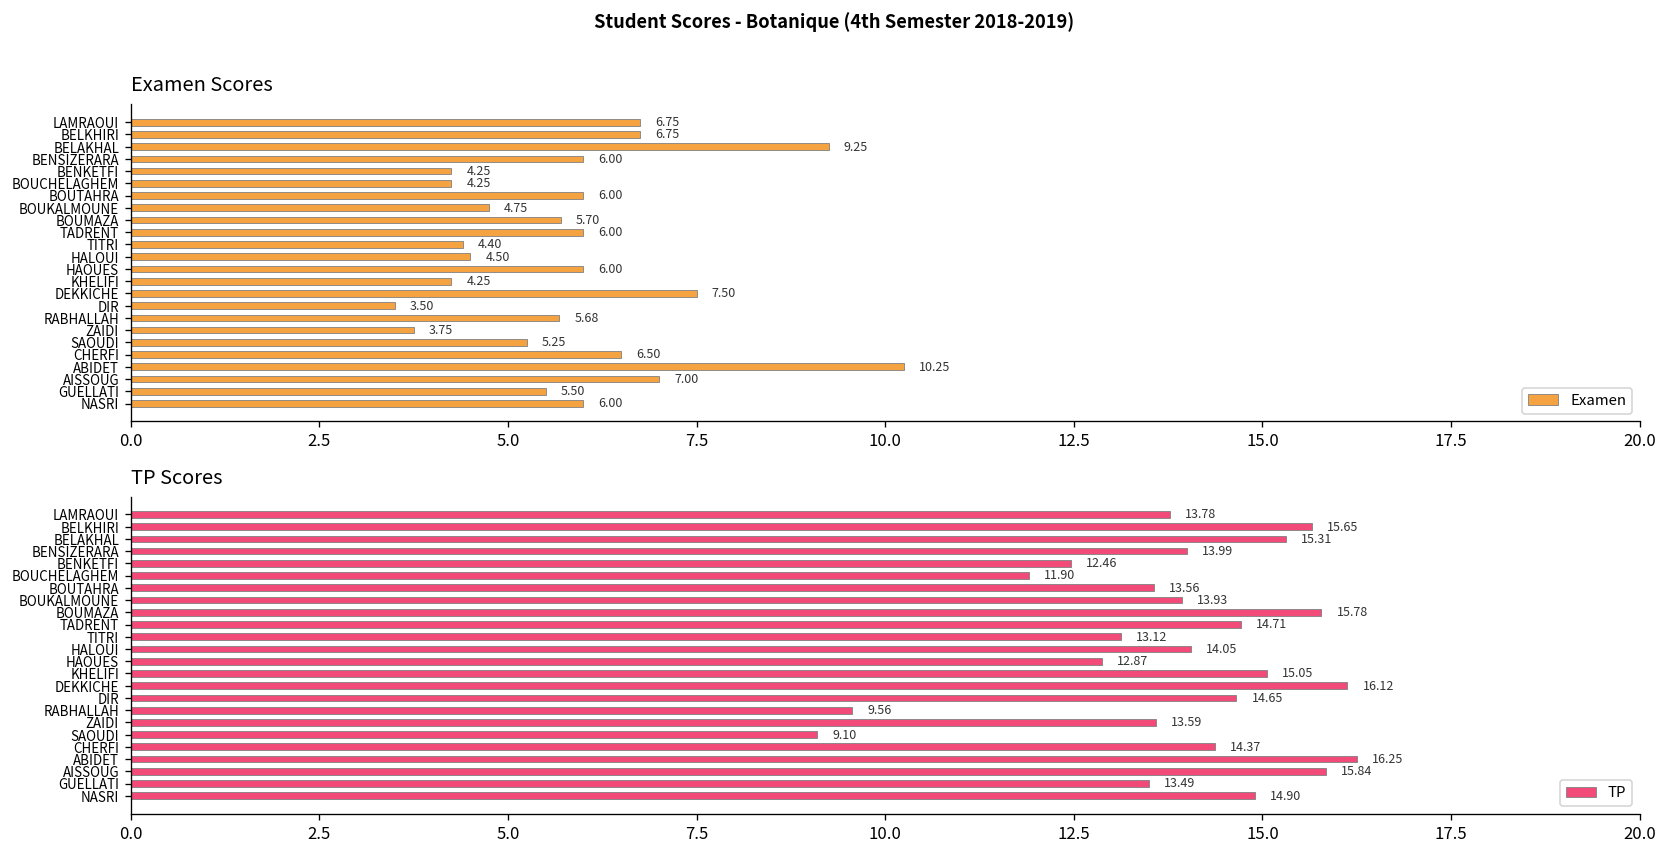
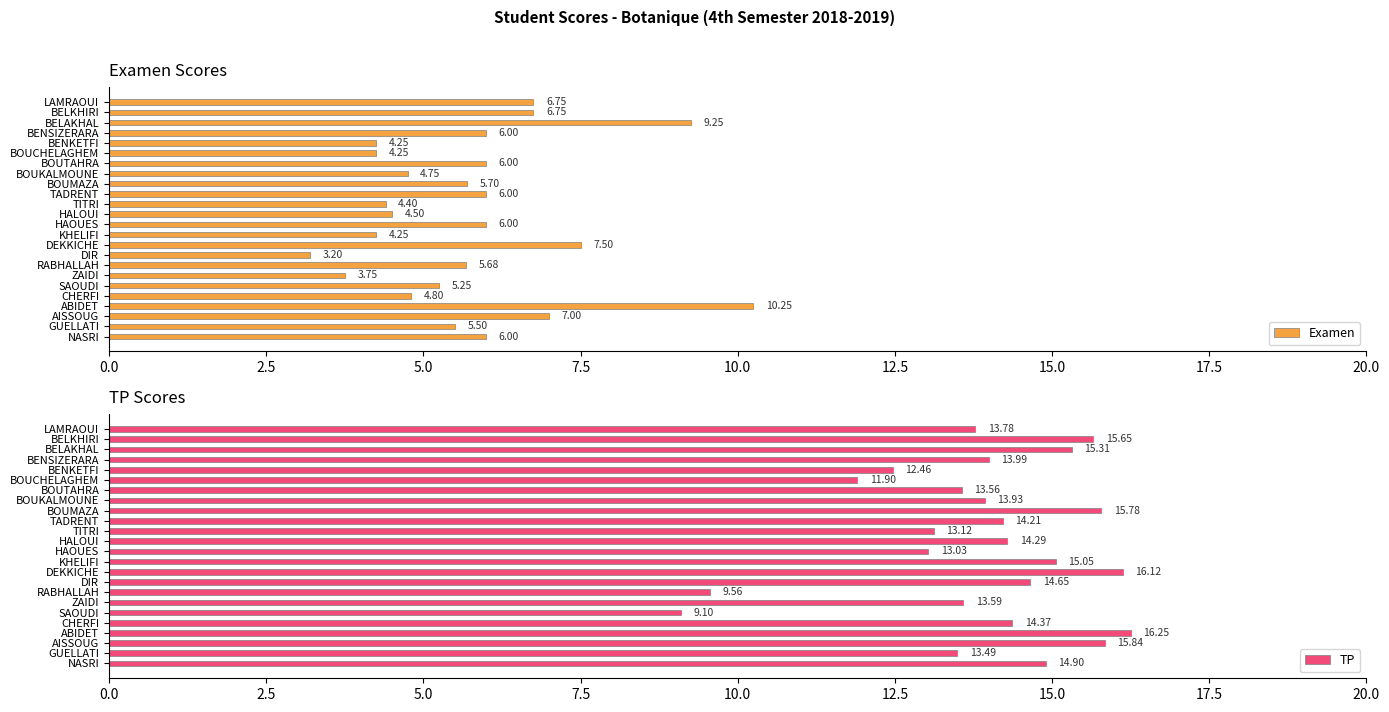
  {
    "Examen Scores": {
      "LAMRAOUI": 6.75,
      "BELKHIRI": 6.75,
      "BELAKHAL": 9.25,
      "BENSIZERARA": 6.00,
      "BENKETFI": 4.25,
      "BOUCHELAGHEM": 4.25,
      "BOUTAHRA": 6.00,
      "BOUKALMOUNE": 4.75,
      "BOUMAZA": 5.70,
      "TADRENT": 6.00,
      "TITRI": 4.40,
      "HALOUI": 4.50,
      "HAOUES": 6.00,
      "KHELIFI": 4.25,
      "DEKKICHE": 7.50,
-     "DIR": 3.50,
+     "DIR": 3.20,
      "RABHALLAH": 5.68,
      "ZAIDI": 3.75,
      "SAOUDI": 5.25,
-     "CHERFI": 6.50,
+     "CHERFI": 4.80,
      "ABIDET": 10.25,
      "AISSOUG": 7.00,
      "GUELLATI": 5.50,
      "NASRI": 6.00
    },
    "TP Scores": {
      "LAMRAOUI": 13.78,
      "BELKHIRI": 15.65,
      "BELAKHAL": 15.31,
      "BENSIZERARA": 13.99,
      "BENKETFI": 12.46,
      "BOUCHELAGHEM": 11.90,
      "BOUTAHRA": 13.56,
      "BOUKALMOUNE": 13.93,
      "BOUMAZA": 15.78,
-     "TADRENT": 14.71,
+     "TADRENT": 14.21,
      "TITRI": 13.12,
-     "HALOUI": 14.05,
-     "HAOUES": 12.87,
+     "HALOUI": 14.29,
+     "HAOUES": 13.03,
      "KHELIFI": 15.05,
      "DEKKICHE": 16.12,
      "DIR": 14.65,
      "RABHALLAH": 9.56,
      "ZAIDI": 13.59,
      "SAOUDI": 9.10,
      "CHERFI": 14.37,
      "ABIDET": 16.25,
      "AISSOUG": 15.84,
      "GUELLATI": 13.49,
      "NASRI": 14.90
    }
  }
